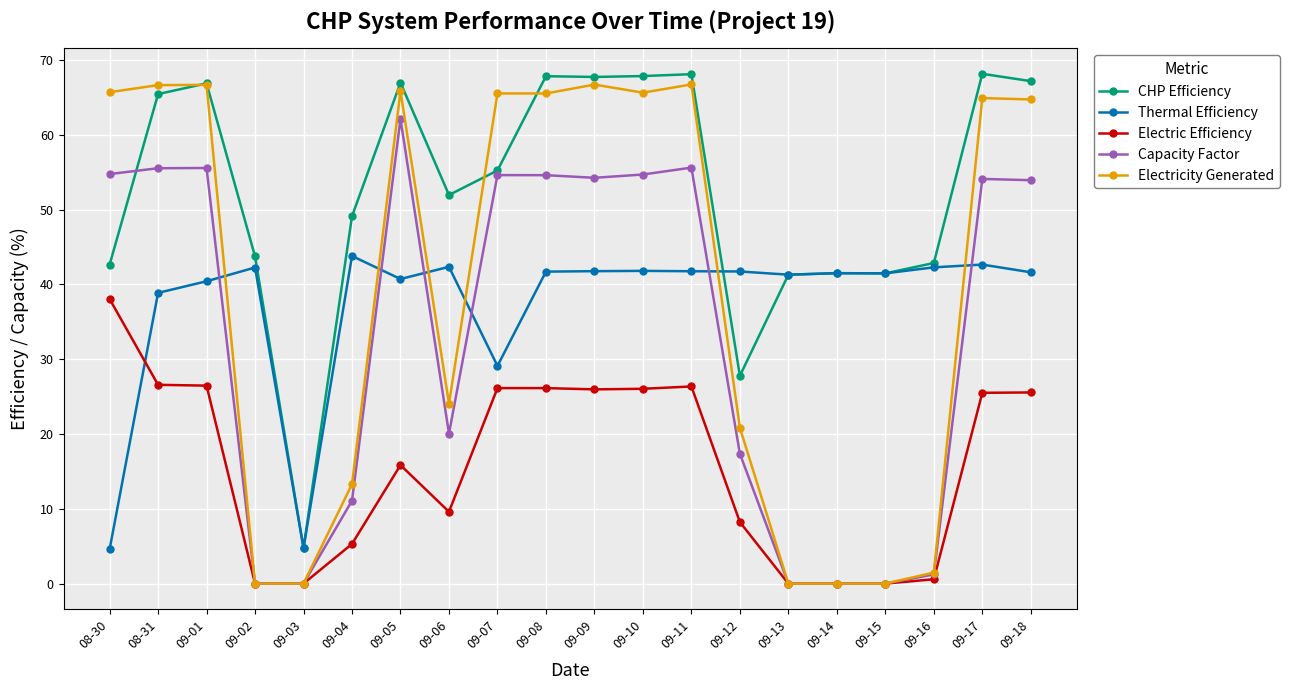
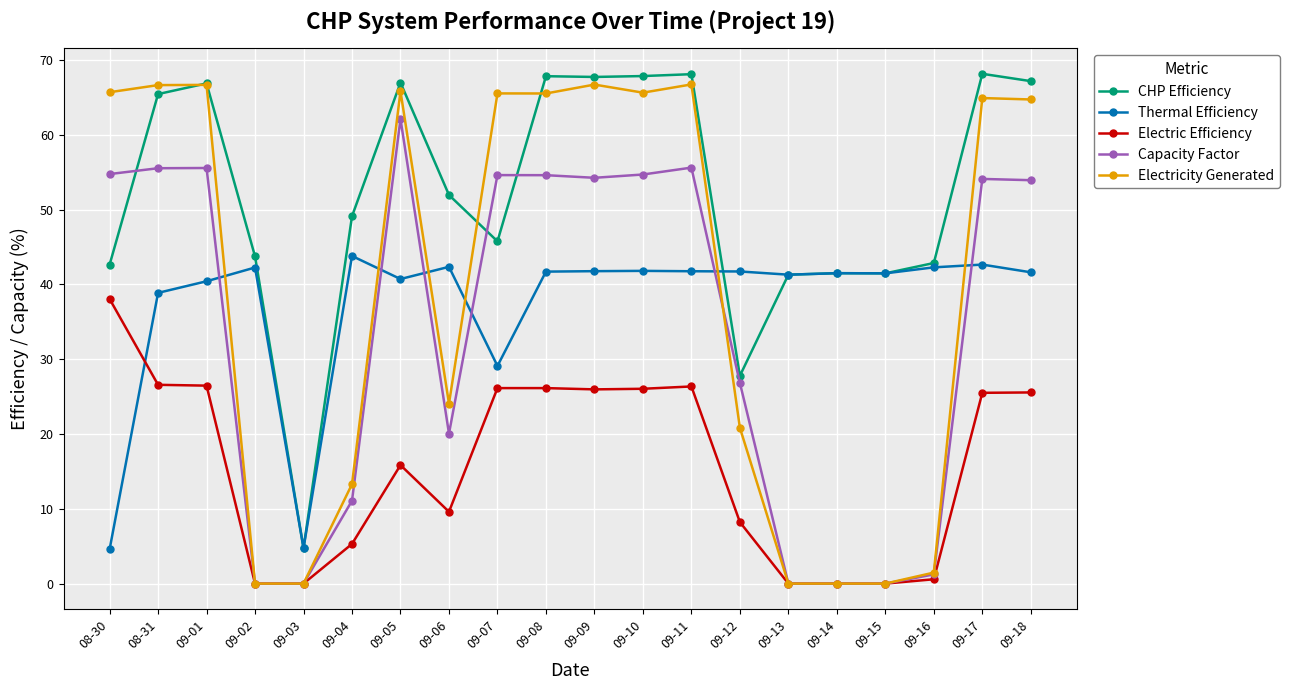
  {
    "CHP Efficiency": {
      "08-30": 43,
      "08-31": 65,
      "09-02": 44,
      "09-04": 49,
      "09-05": 67,
      "09-06": 52,
-     "09-07": 55,
+     "09-07": 46,
      "09-08": 68,
      "09-09": 68,
      "09-10": 68,
      "09-11": 68,
      "09-12": 28,
      "09-16": 43,
      "09-17": 68,
      "09-18": 67
    },
    "Thermal Efficiency": {
      "08-30": 5,
      "08-31": 39,
      "09-01": 40,
      "09-02": 42,
      "09-04": 44,
      "09-05": 41,
      "09-06": 42,
      "09-07": 29,
      "09-08": 42,
      "09-09": 42,
      "09-10": 42,
      "09-11": 42,
      "09-12": 42,
      "09-16": 42,
      "09-17": 43,
      "09-18": 42
    },
    "Electric Efficiency": {
      "08-30": 38,
      "08-31": 27,
      "09-01": 26,
      "09-04": 5,
      "09-05": 16,
      "09-06": 10,
      "09-07": 26,
      "09-08": 26,
      "09-09": 26,
      "09-10": 26,
      "09-11": 26,
      "09-12": 8,
      "09-16": 1,
      "09-17": 26,
      "09-18": 26
    },
    "Capacity Factor": {
      "08-30": 55,
      "08-31": 56,
      "09-01": 56,
      "09-04": 11,
      "09-05": 62,
      "09-06": 20,
      "09-07": 55,
      "09-08": 55,
      "09-09": 54,
      "09-10": 55,
      "09-11": 56,
-     "09-12": 17,
+     "09-12": 27,
      "09-17": 54,
      "09-18": 54
    },
    "Electricity Generated": {
      "08-30": 66,
      "08-31": 67,
      "09-04": 13,
      "09-05": 66,
      "09-06": 24,
      "09-07": 66,
      "09-08": 66,
      "09-09": 67,
      "09-10": 66,
      "09-11": 67,
      "09-12": 21,
      "09-17": 65,
      "09-18": 65
    }
  }
